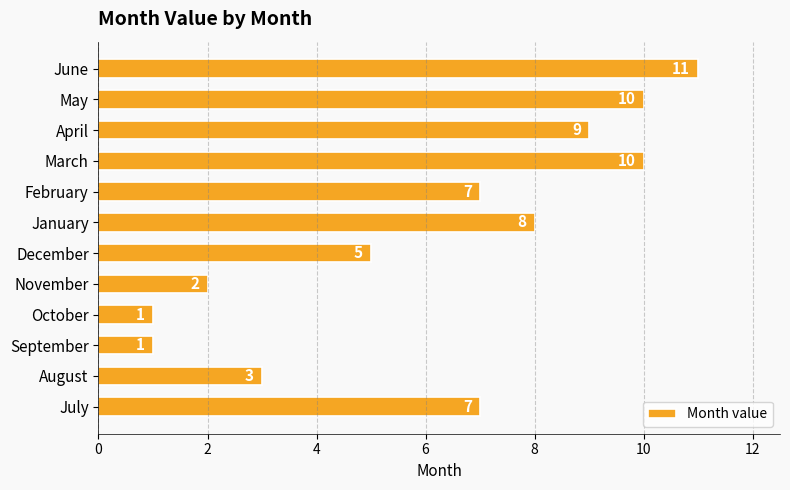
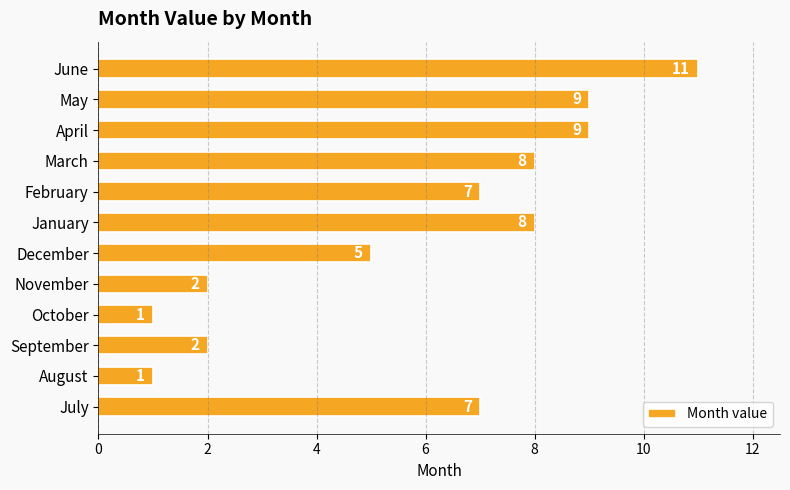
  {
    "June": 11,
-   "May": 10,
+   "May": 9,
    "April": 9,
-   "March": 10,
+   "March": 8,
    "February": 7,
    "January": 8,
    "December": 5,
    "November": 2,
    "October": 1,
-   "September": 1,
-   "August": 3,
+   "September": 2,
+   "August": 1,
    "July": 7
  }
